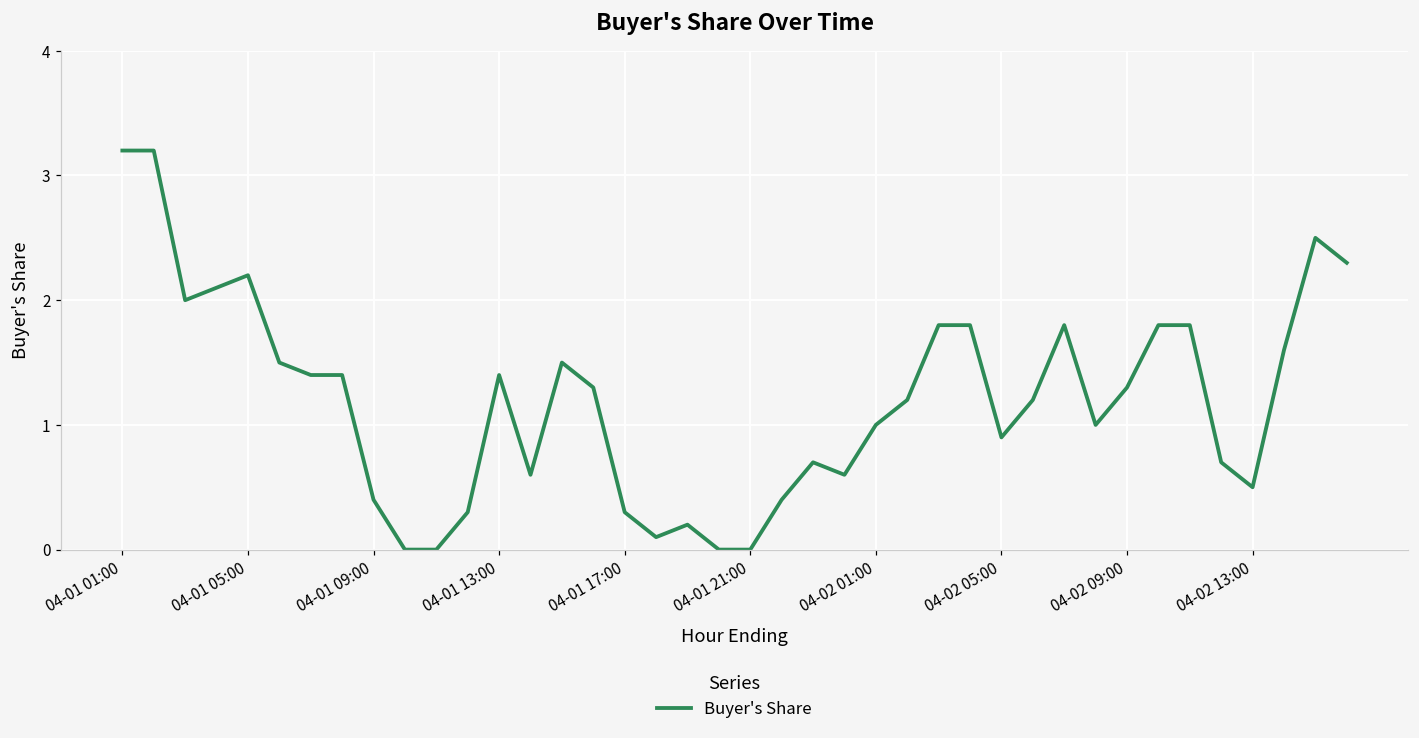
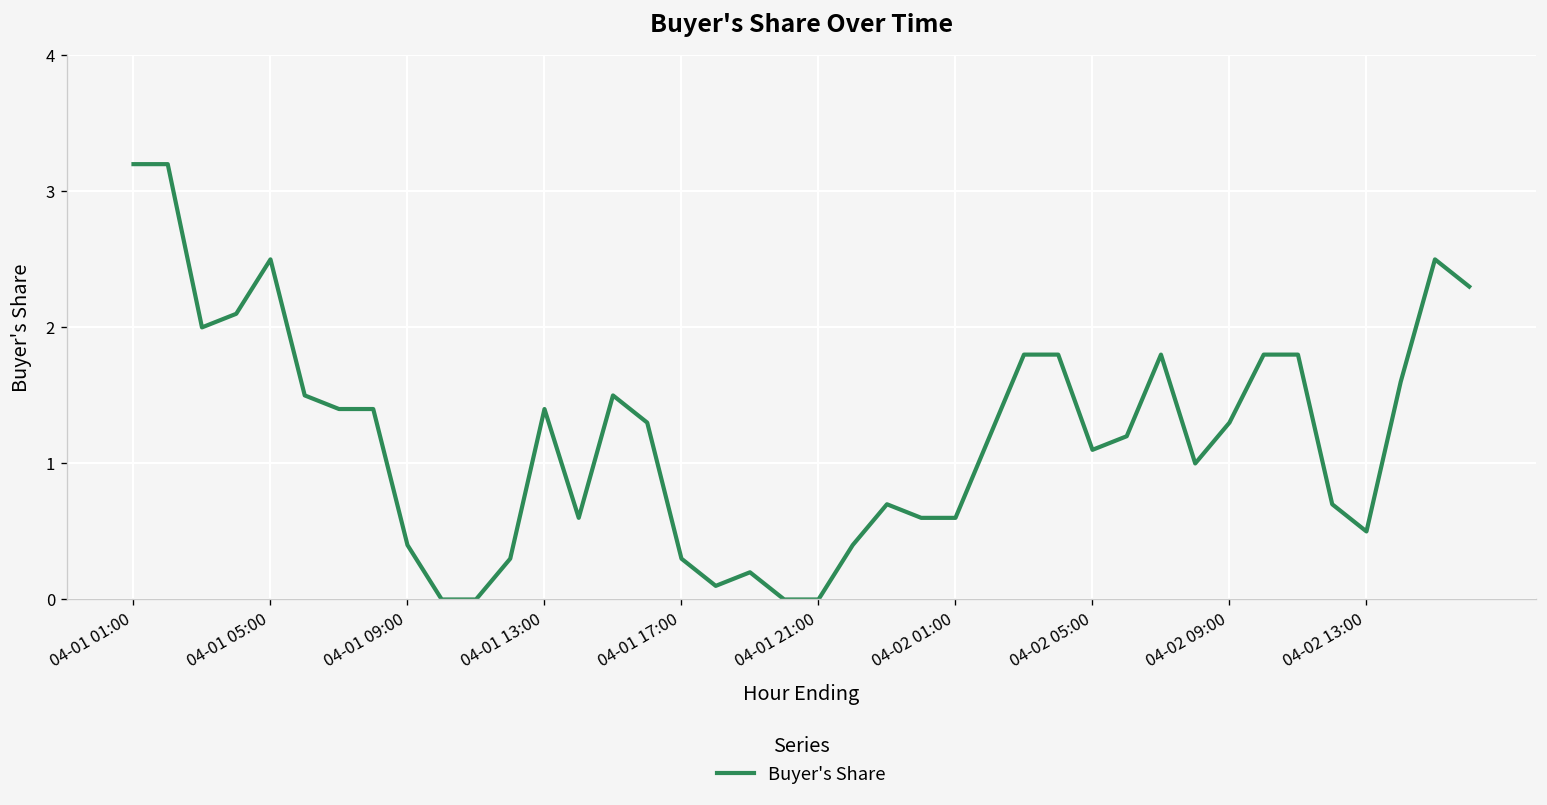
  {
    "04-01 01:00": 3.2,
-   "04-01 05:00": 2.2,
+   "04-01 05:00": 2.5,
    "04-01 09:00": 0.4,
    "04-01 13:00": 1.4,
    "04-01 17:00": 0.3,
    "04-01 21:00": 0.0,
-   "04-02 01:00": 1.0,
-   "04-02 05:00": 0.9,
+   "04-02 01:00": 0.6,
+   "04-02 05:00": 1.1,
    "04-02 09:00": 1.3,
    "04-02 13:00": 0.5
  }
